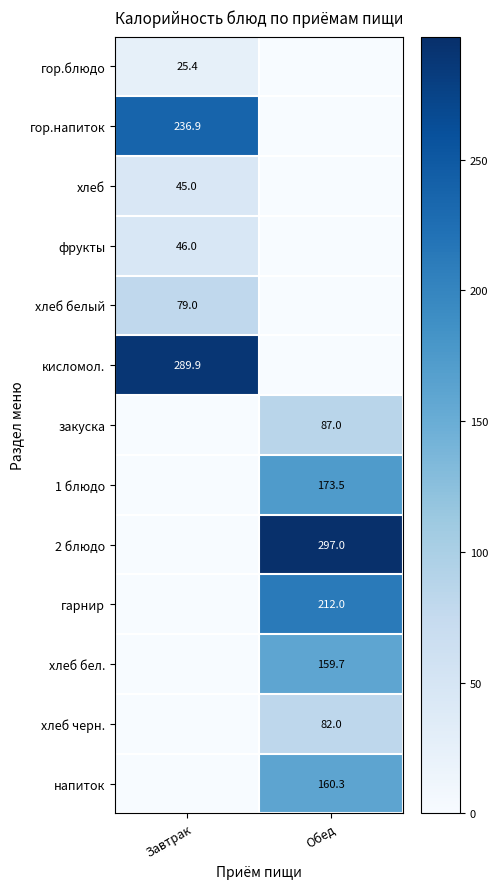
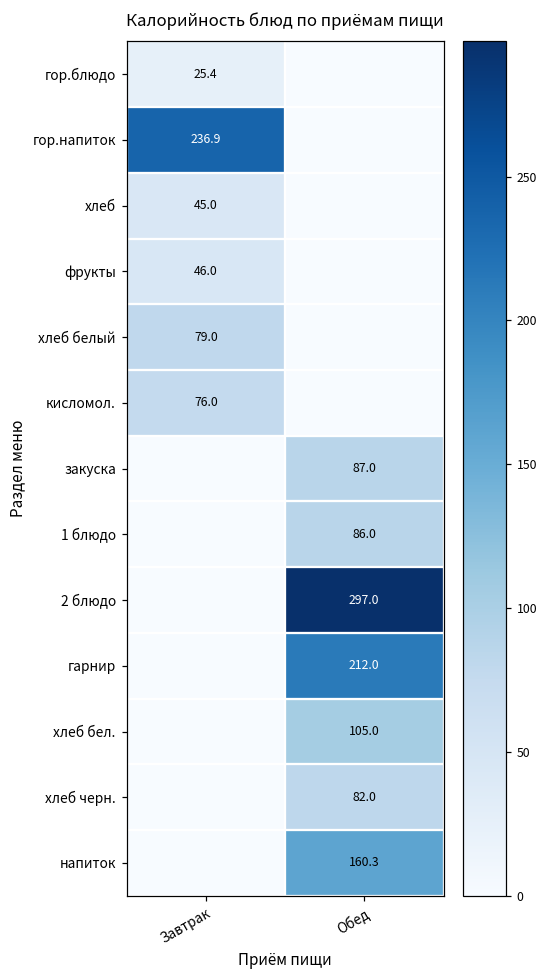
  {
    "гор.блюдо": {
      "Завтрак": 25.4
    },
    "гор.напиток": {
      "Завтрак": 236.9
    },
    "хлеб": {
      "Завтрак": 45.0
    },
    "фрукты": {
      "Завтрак": 46.0
    },
    "хлеб белый": {
      "Завтрак": 79.0
    },
    "кисломол.": {
-     "Завтрак": 289.9
+     "Завтрак": 76.0
    },
    "закуска": {
      "Обед": 87.0
    },
    "1 блюдо": {
-     "Обед": 173.5
+     "Обед": 86.0
    },
    "2 блюдо": {
      "Обед": 297.0
    },
    "гарнир": {
      "Обед": 212.0
    },
    "хлеб бел.": {
-     "Обед": 159.7
+     "Обед": 105.0
    },
    "хлеб черн.": {
      "Обед": 82.0
    },
    "напиток": {
      "Обед": 160.3
    }
  }
